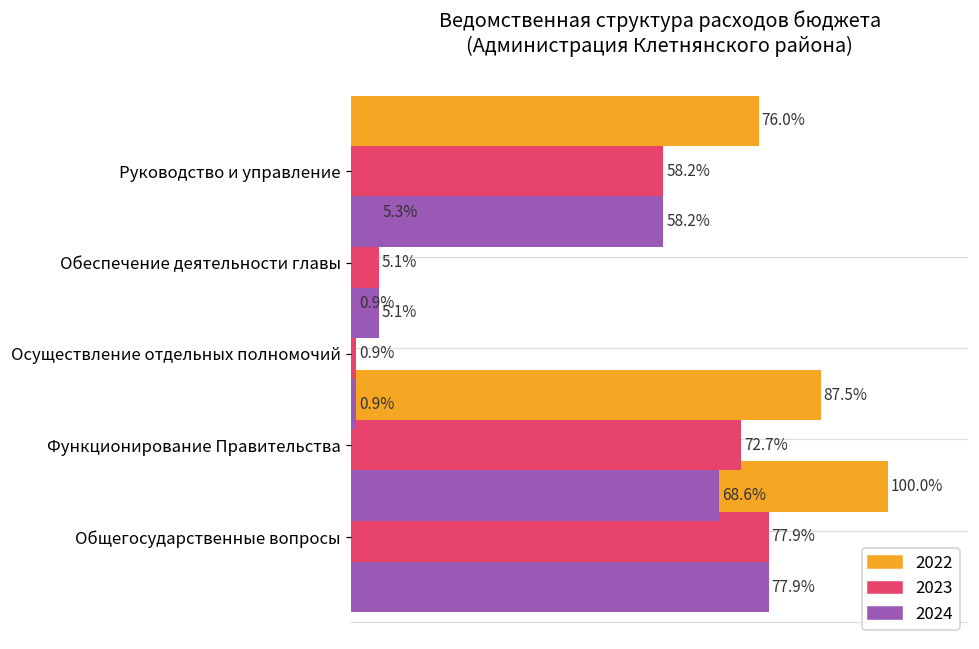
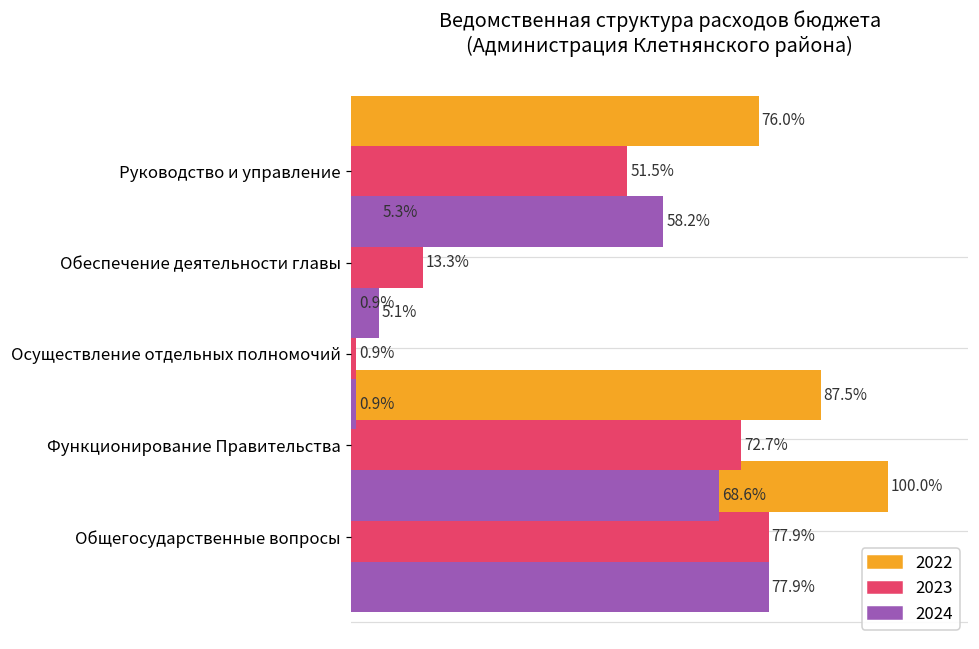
  {
    "2023": {
-     "Руководство и управление": "58.2%",
-     "Обеспечение деятельности главы": "5.1%",
+     "Руководство и управление": "51.5%",
+     "Обеспечение деятельности главы": "13.3%",
      "Осуществление отдельных полномочий": "0.9%",
      "Функционирование Правительства": "72.7%",
      "Общегосударственные вопросы": "77.9%"
    }
  }
